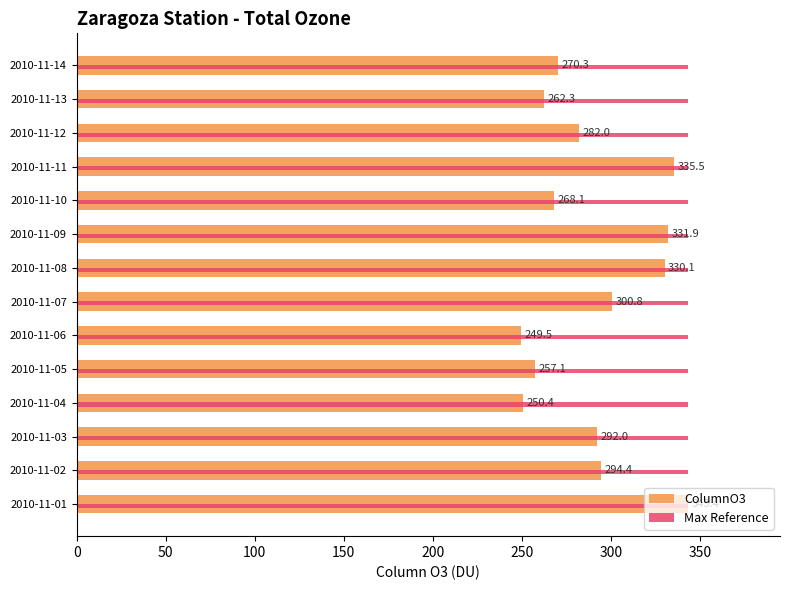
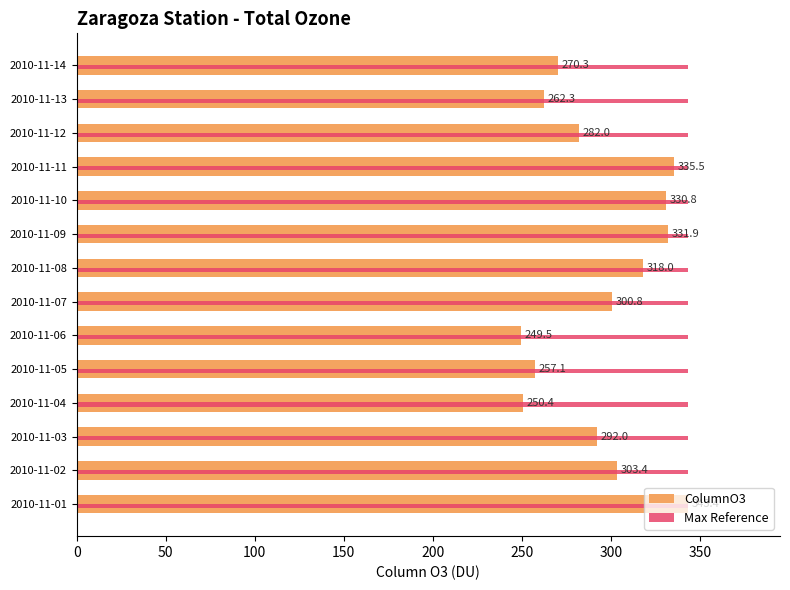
  {
    "ColumnO3": {
      "2010-11-14": 270.3,
      "2010-11-13": 262.3,
      "2010-11-12": 282.0,
      "2010-11-11": 335.5,
-     "2010-11-10": 268.1,
+     "2010-11-10": 330.8,
      "2010-11-09": 331.9,
-     "2010-11-08": 330.1,
+     "2010-11-08": 318.0,
      "2010-11-07": 300.8,
      "2010-11-06": 249.5,
      "2010-11-05": 257.1,
      "2010-11-04": 250.4,
      "2010-11-03": 292.0,
-     "2010-11-02": 294.4
+     "2010-11-02": 303.4
    }
  }
